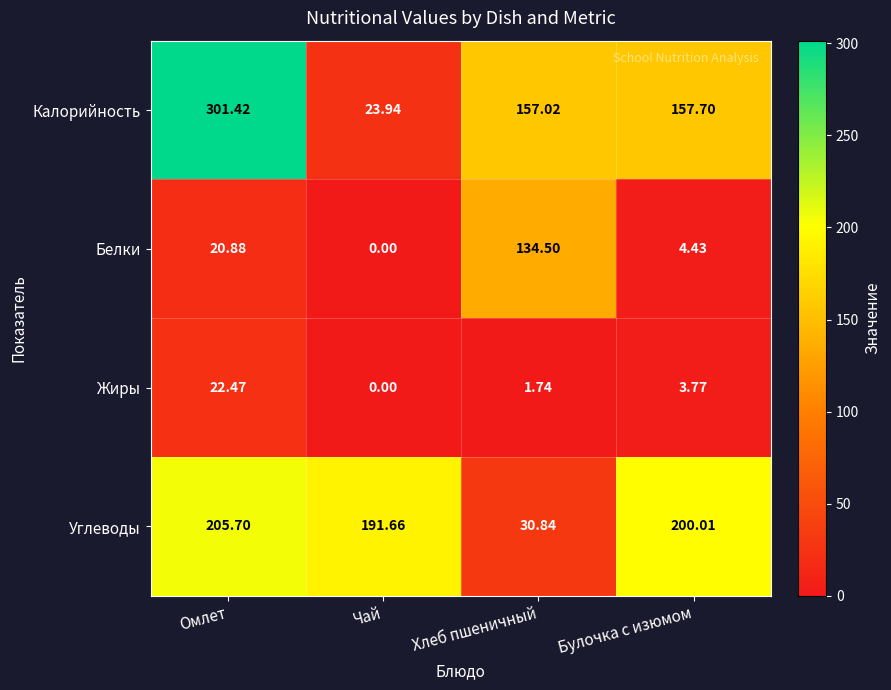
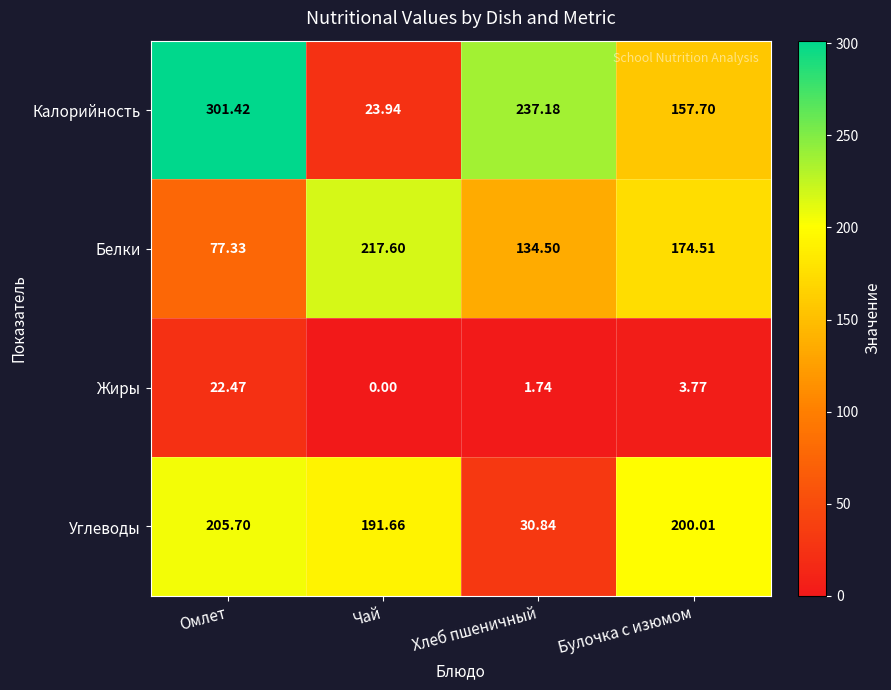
  {
    "Калорийность": {
      "Омлет": 301.42,
      "Чай": 23.94,
-     "Хлеб пшеничный": 157.02
+     "Хлеб пшеничный": 237.18
    },
    "Белки": {
-     "Омлет": 20.88,
-     "Чай": 0.00,
+     "Омлет": 77.33,
+     "Чай": 217.60,
      "Хлеб пшеничный": 134.50,
-     "Булочка с изюмом": 4.43
+     "Булочка с изюмом": 174.51
    },
    "Жиры": {
      "Омлет": 22.47,
      "Чай": 0.00,
      "Хлеб пшеничный": 1.74,
      "Булочка с изюмом": 3.77
    },
    "Углеводы": {
      "Омлет": 205.70,
      "Чай": 191.66,
      "Хлеб пшеничный": 30.84,
      "Булочка с изюмом": 200.01
    }
  }
